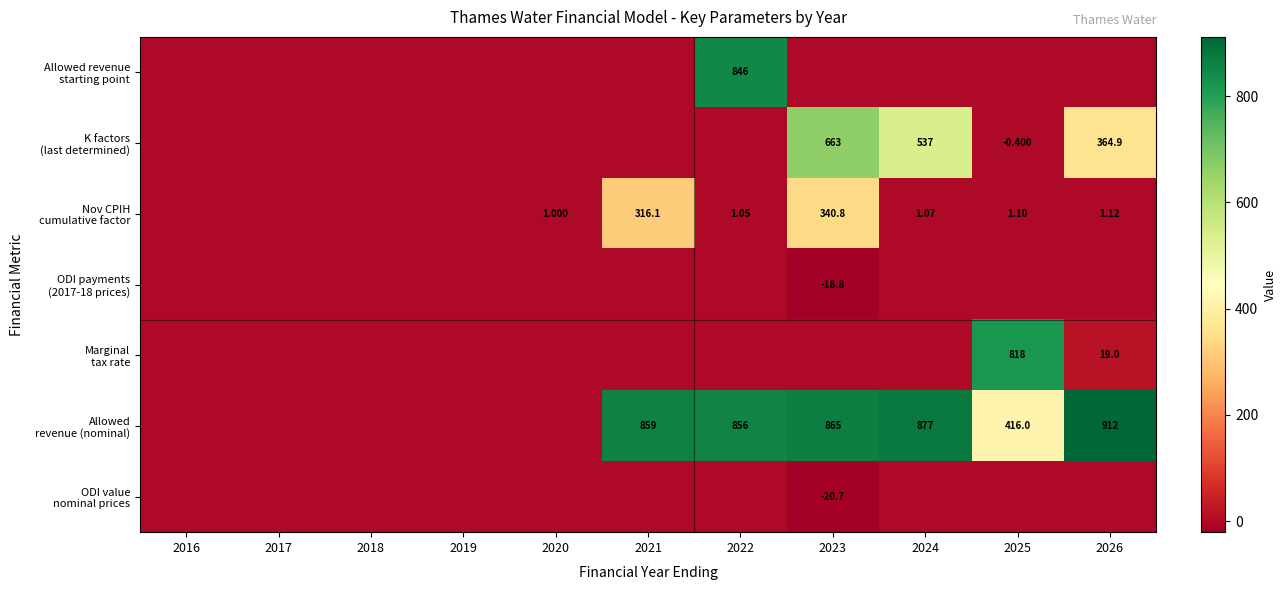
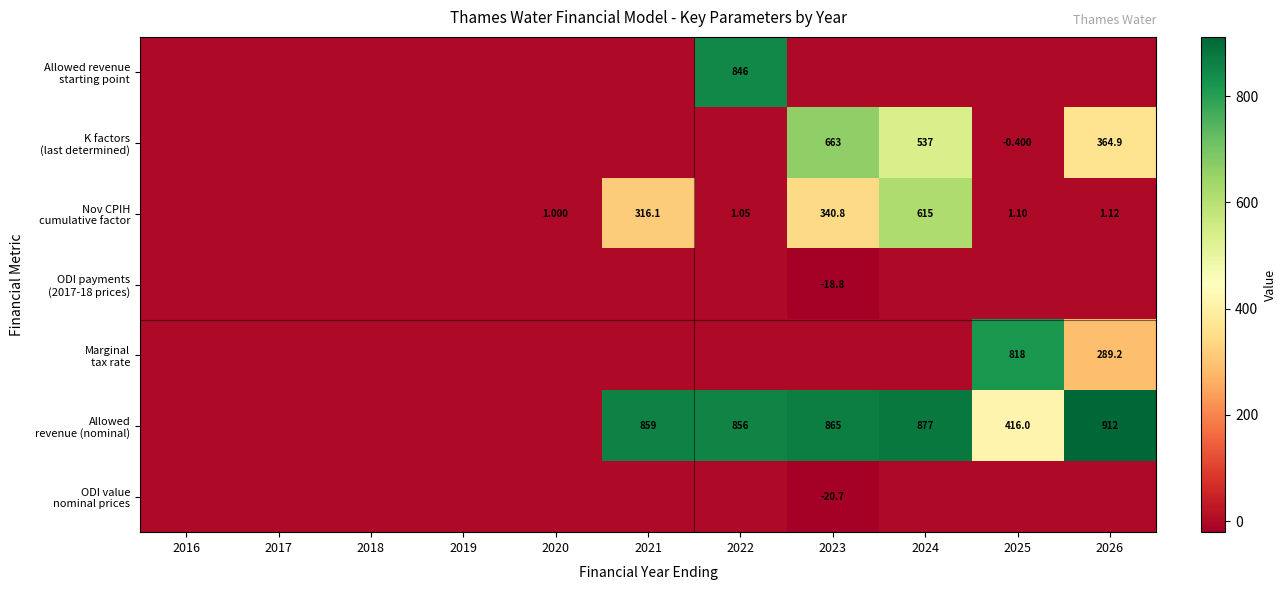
  {
    "Allowed revenue starting point": {
      "2022": 846
    },
    "K factors (last determined)": {
      "2023": 663,
      "2024": 537,
      "2025": -0.400,
      "2026": 364.9
    },
    "Nov CPIH cumulative factor": {
      "2020": 1.000,
      "2021": 316.1,
      "2022": 1.05,
      "2023": 340.8,
-     "2024": 1.07,
+     "2024": 615,
      "2025": 1.10,
      "2026": 1.12
    },
    "ODI payments (2017-18 prices)": {
      "2023": -18.8
    },
    "Marginal tax rate": {
      "2025": 818,
-     "2026": 19.0
+     "2026": 289.2
    },
    "Allowed revenue (nominal)": {
      "2021": 859,
      "2022": 856,
      "2023": 865,
      "2024": 877,
      "2025": 416.0,
      "2026": 912
    },
    "ODI value nominal prices": {
      "2023": -20.7
    }
  }
